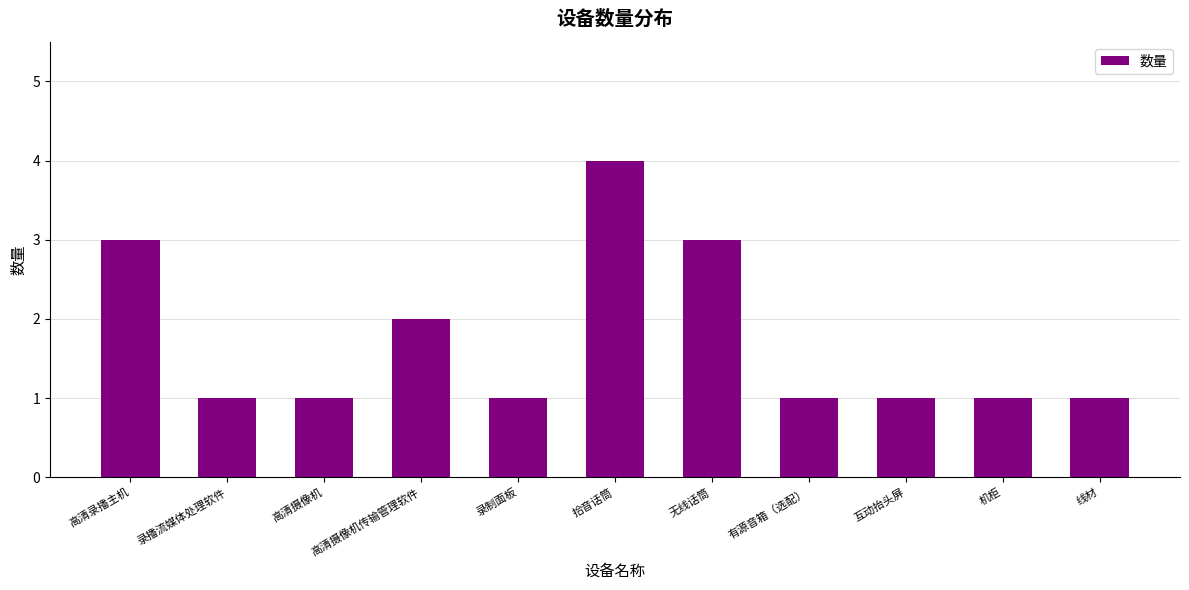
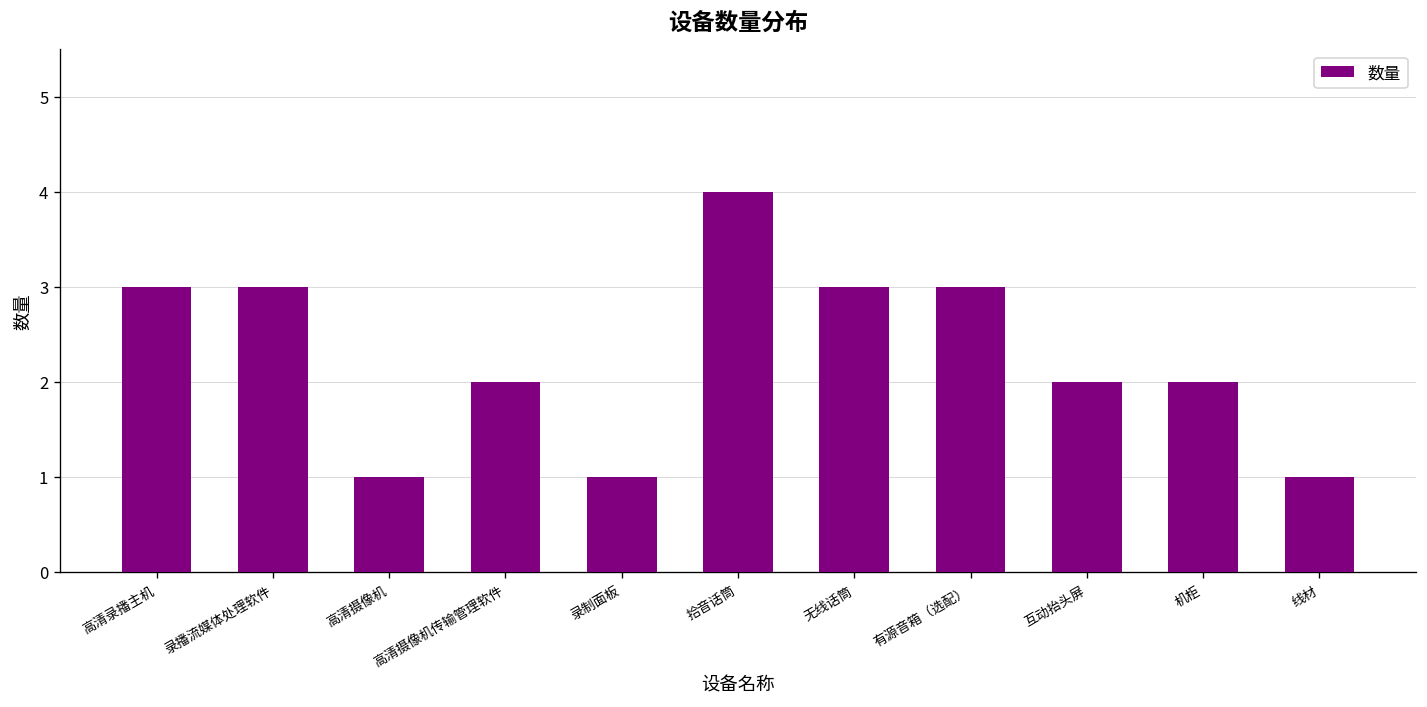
  {
    "高清录播主机": 3,
-   "录播流媒体处理软件": 1,
+   "录播流媒体处理软件": 3,
    "高清摄像机": 1,
    "高清摄像机传输管理软件": 2,
    "录制面板": 1,
    "拾音话筒": 4,
    "无线话筒": 3,
-   "有源音箱（选配）": 1,
-   "互动抬头屏": 1,
-   "机柜": 1,
+   "有源音箱（选配）": 3,
+   "互动抬头屏": 2,
+   "机柜": 2,
    "线材": 1
  }
